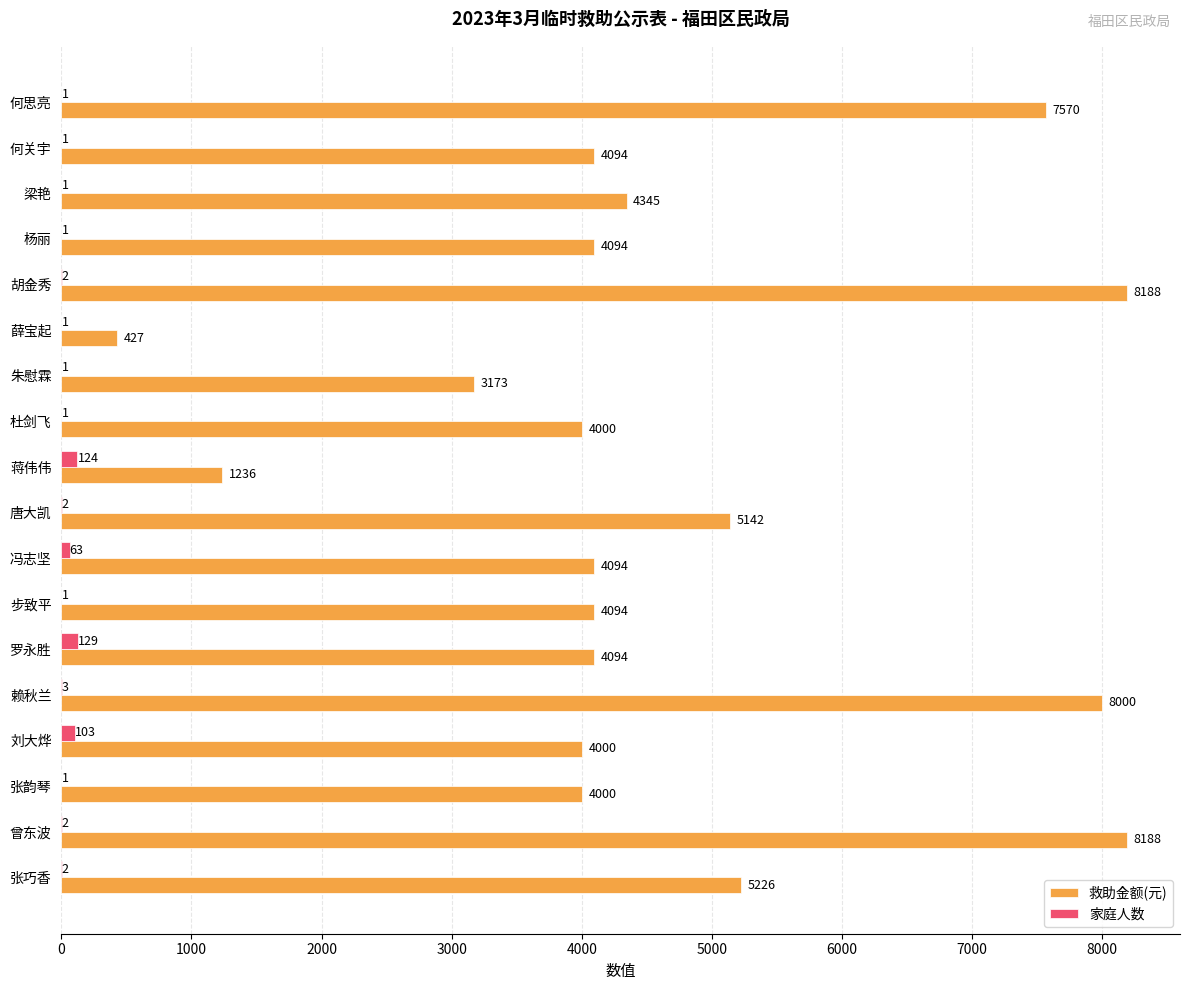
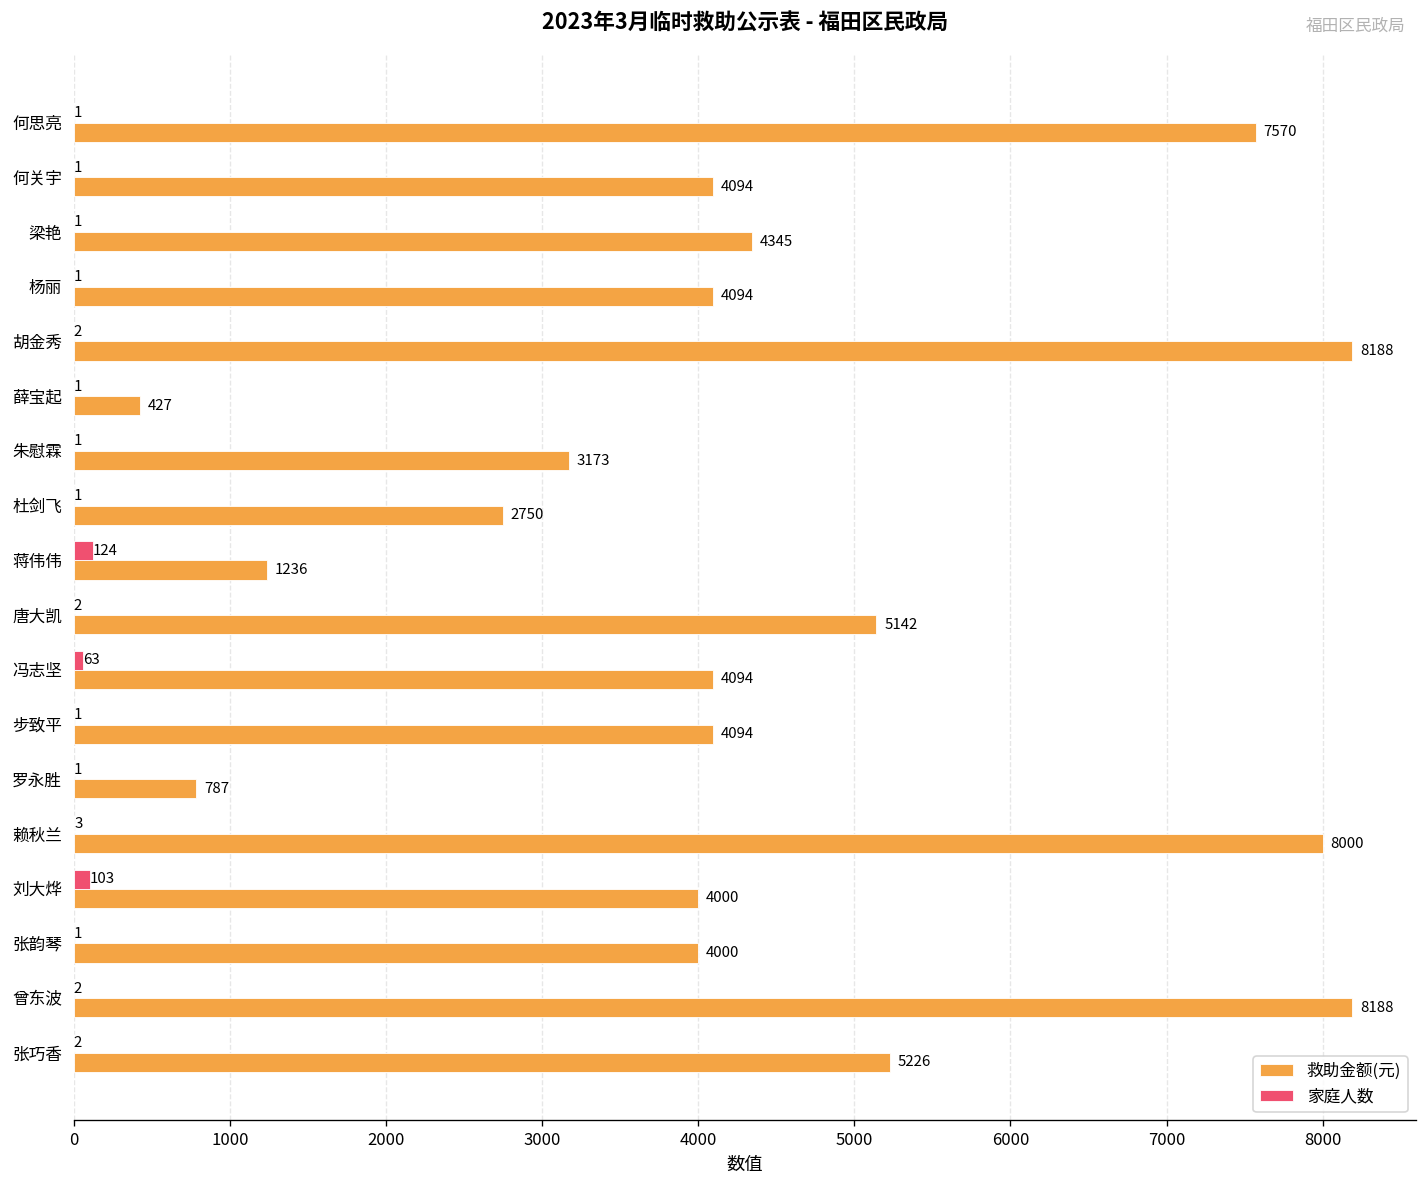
  {
    "救助金额(元)": {
      "何思亮": 7570,
      "何关宇": 4094,
      "梁艳": 4345,
      "杨丽": 4094,
      "胡金秀": 8188,
      "薛宝起": 427,
      "朱慰霖": 3173,
-     "杜剑飞": 4000,
+     "杜剑飞": 2750,
      "蒋伟伟": 1236,
      "唐大凯": 5142,
      "冯志坚": 4094,
      "步致平": 4094,
-     "罗永胜": 4094,
+     "罗永胜": 787,
      "赖秋兰": 8000,
      "刘大烨": 4000,
      "张韵琴": 4000,
      "曾东波": 8188,
      "张巧香": 5226
    },
    "家庭人数": {
      "何思亮": 1,
      "何关宇": 1,
      "梁艳": 1,
      "杨丽": 1,
      "胡金秀": 2,
      "薛宝起": 1,
      "朱慰霖": 1,
      "杜剑飞": 1,
      "蒋伟伟": 124,
      "唐大凯": 2,
      "冯志坚": 63,
      "步致平": 1,
-     "罗永胜": 129,
+     "罗永胜": 1,
      "赖秋兰": 3,
      "刘大烨": 103,
      "张韵琴": 1,
      "曾东波": 2,
      "张巧香": 2
    }
  }
